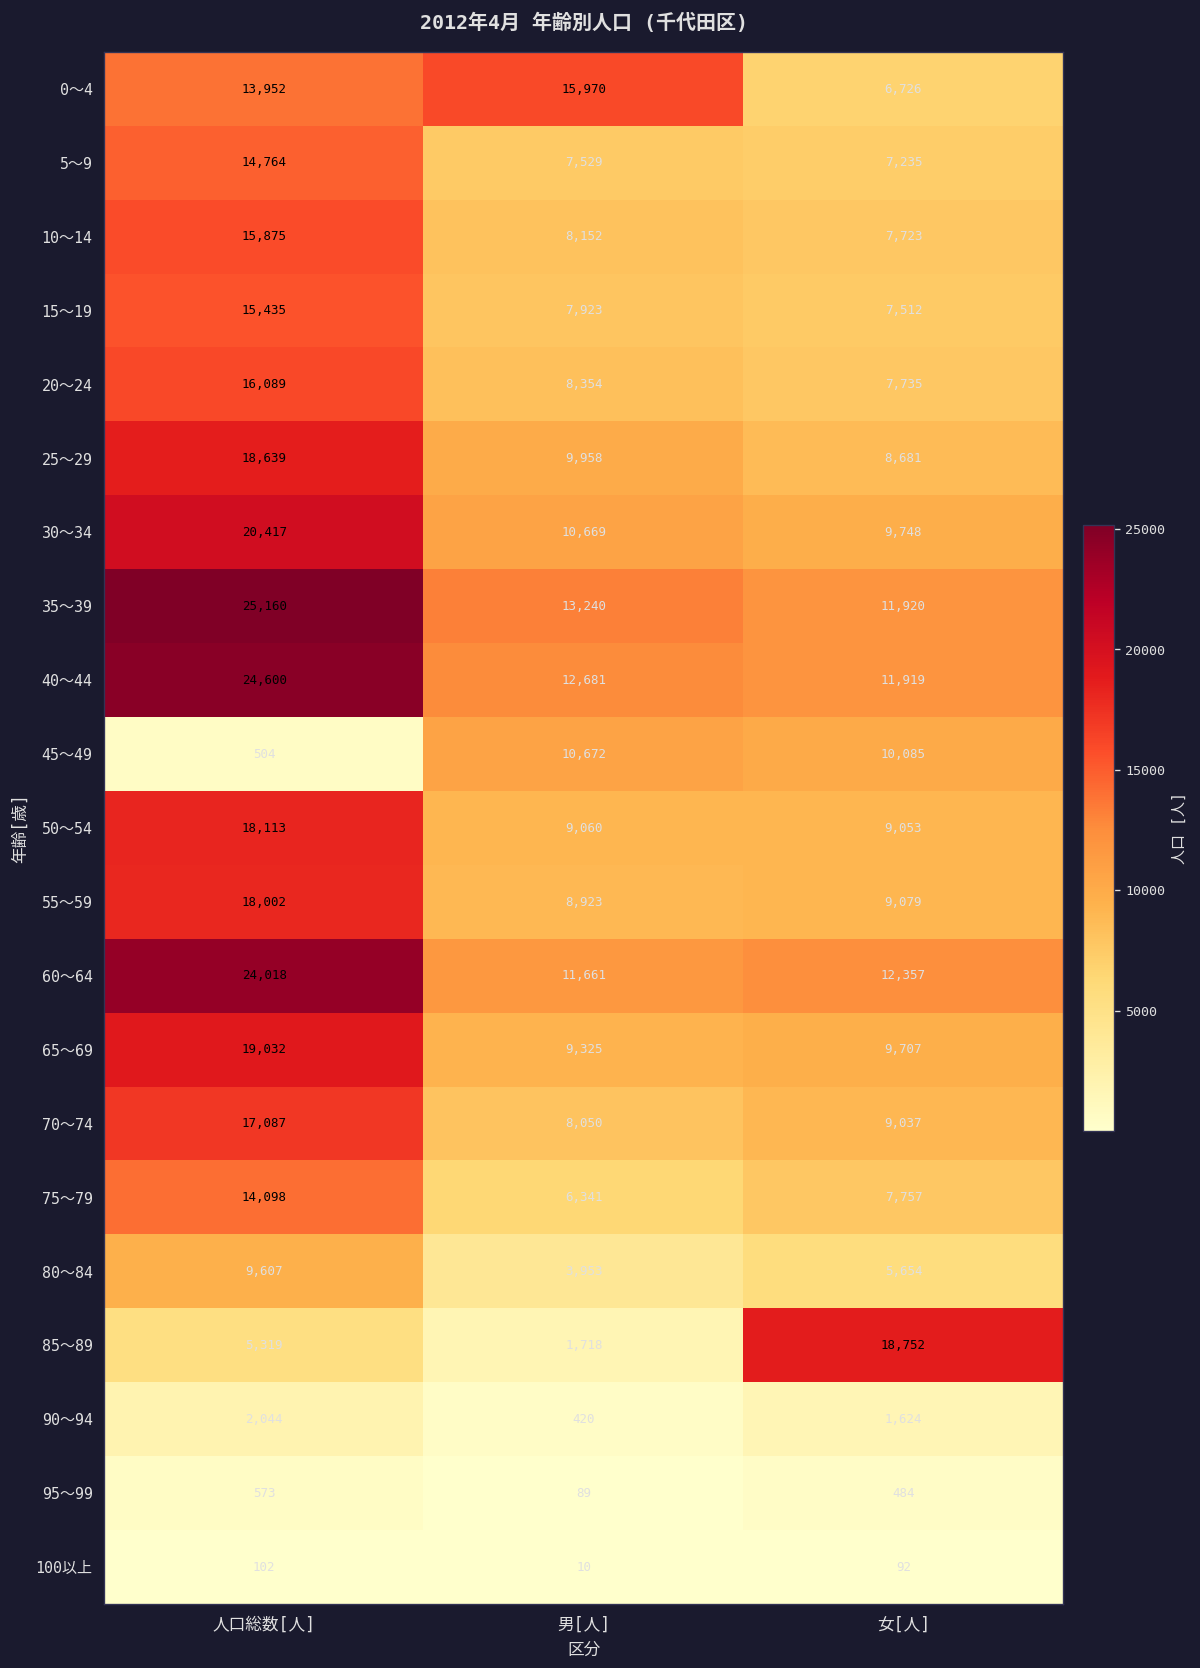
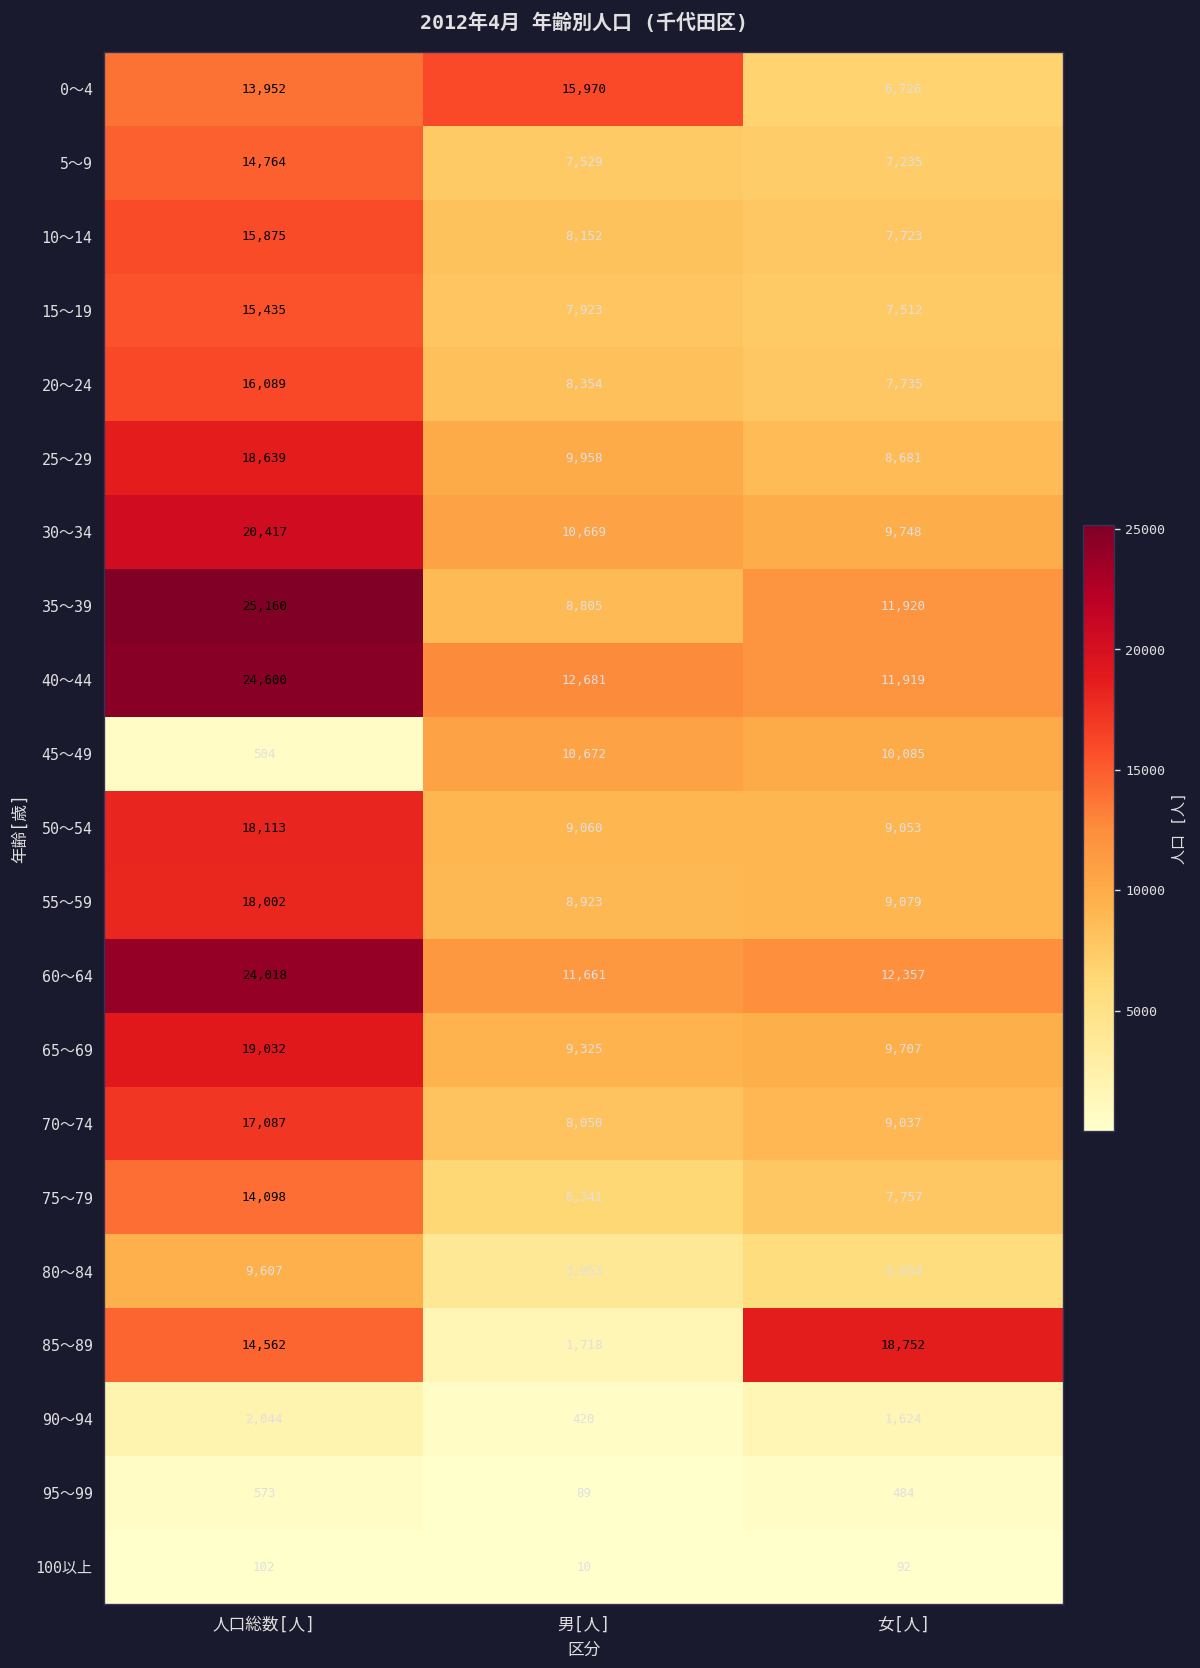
  {
    "0～4": {
      "人口総数[人]": "13,952",
      "男[人]": "15,970",
      "女[人]": "6,726"
    },
    "5～9": {
      "人口総数[人]": "14,764",
      "男[人]": "7,529",
      "女[人]": "7,235"
    },
    "10～14": {
      "人口総数[人]": "15,875",
      "男[人]": "8,152",
      "女[人]": "7,723"
    },
    "15～19": {
      "人口総数[人]": "15,435",
      "男[人]": "7,923",
      "女[人]": "7,512"
    },
    "20～24": {
      "人口総数[人]": "16,089",
      "男[人]": "8,354",
      "女[人]": "7,735"
    },
    "25～29": {
      "人口総数[人]": "18,639",
      "男[人]": "9,958",
      "女[人]": "8,681"
    },
    "30～34": {
      "人口総数[人]": "20,417",
      "男[人]": "10,669",
      "女[人]": "9,748"
    },
    "35～39": {
      "人口総数[人]": "25,160",
-     "男[人]": "13,240",
+     "男[人]": "8,805",
      "女[人]": "11,920"
    },
    "40～44": {
      "人口総数[人]": "24,600",
      "男[人]": "12,681",
      "女[人]": "11,919"
    },
    "45～49": {
      "男[人]": "10,672",
      "女[人]": "10,085"
    },
    "50～54": {
      "人口総数[人]": "18,113",
      "男[人]": "9,060",
      "女[人]": "9,053"
    },
    "55～59": {
      "人口総数[人]": "18,002",
      "男[人]": "8,923",
      "女[人]": "9,079"
    },
    "60～64": {
      "人口総数[人]": "24,018",
      "男[人]": "11,661",
      "女[人]": "12,357"
    },
    "65～69": {
      "人口総数[人]": "19,032",
      "男[人]": "9,325",
      "女[人]": "9,707"
    },
    "70～74": {
      "人口総数[人]": "17,087",
      "男[人]": "8,050",
      "女[人]": "9,037"
    },
    "75～79": {
      "人口総数[人]": "14,098",
      "男[人]": "6,341",
      "女[人]": "7,757"
    },
    "80～84": {
      "人口総数[人]": "9,607",
      "男[人]": "3,953",
      "女[人]": "5,654"
    },
    "85～89": {
-     "人口総数[人]": "5,319",
+     "人口総数[人]": "14,562",
      "女[人]": "18,752"
    },
    "90～94": {
      "人口総数[人]": "2,044"
    }
  }
